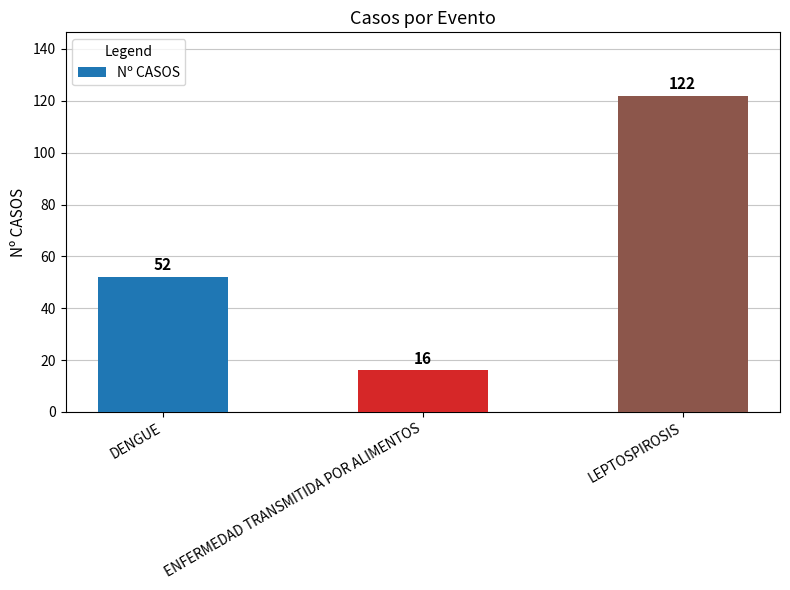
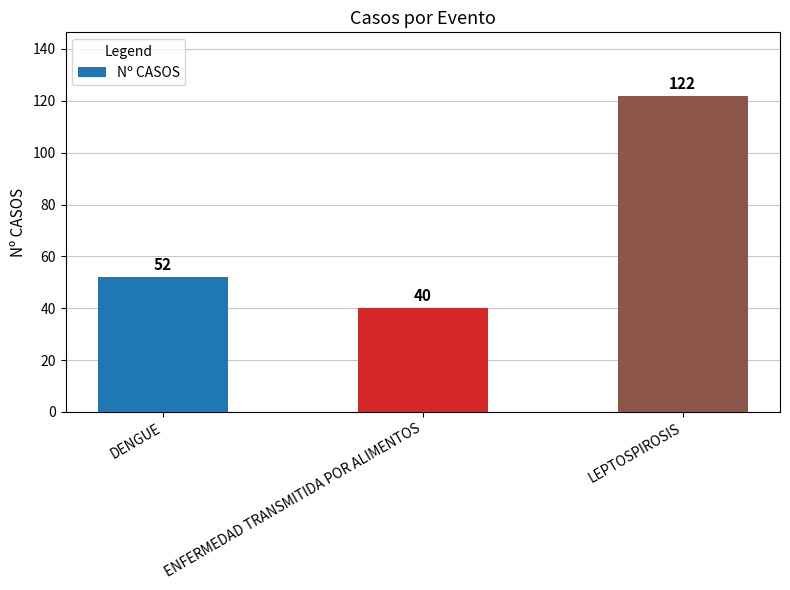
  {
    "DENGUE": 52,
-   "ENFERMEDAD TRANSMITIDA POR ALIMENTOS": 16,
+   "ENFERMEDAD TRANSMITIDA POR ALIMENTOS": 40,
    "LEPTOSPIROSIS": 122
  }
